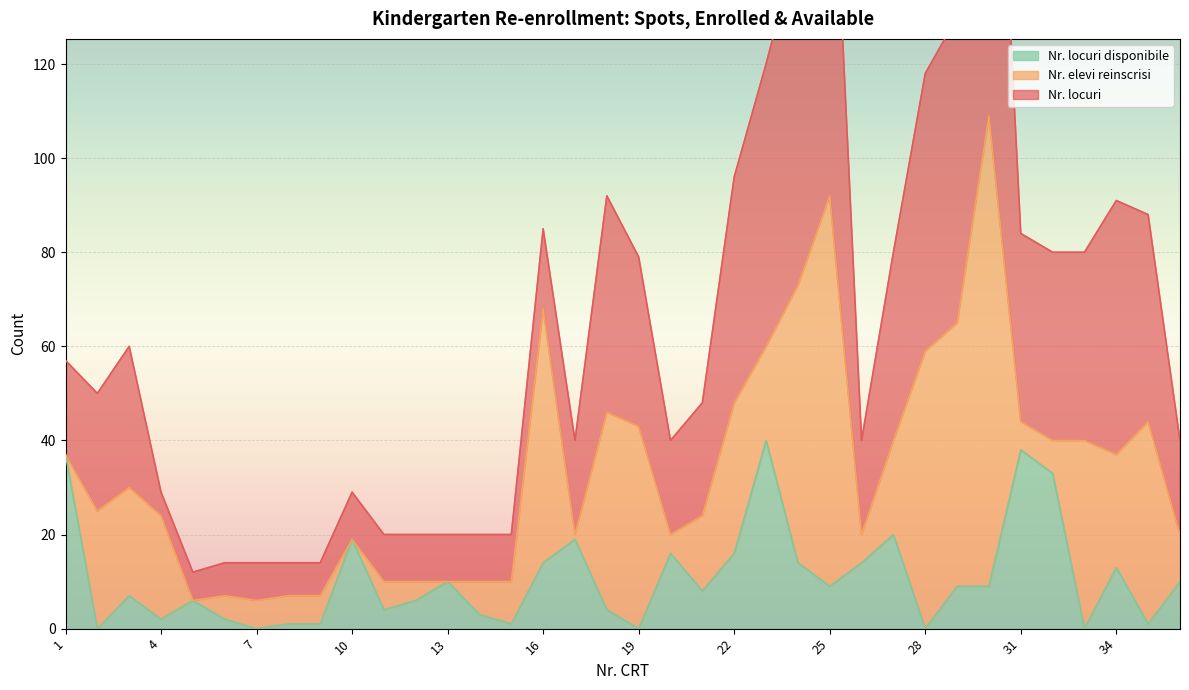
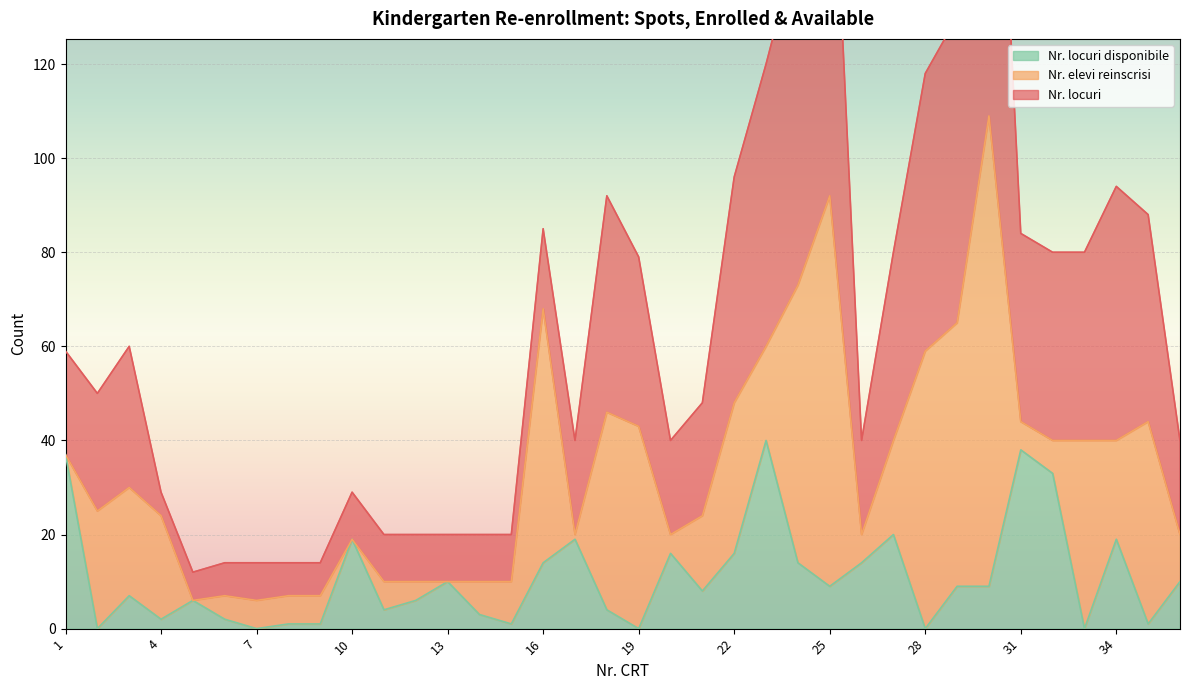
  {
    "Nr. locuri disponibile": {
      "4": 2,
      "7": 0,
      "16": 14,
      "19": 0,
      "22": 16,
      "25": 9,
      "28": 0,
      "31": 38,
-     "34": 13
+     "34": 19
    },
    "Nr. elevi reinscrisi": {
      "4": 22,
      "7": 6,
      "16": 54,
      "19": 43,
      "22": 32,
      "25": 83,
      "28": 59,
      "31": 6,
-     "34": 24
+     "34": 21
    },
    "Nr. locuri": {
-     "1": 20,
+     "1": 22,
      "4": 5,
      "7": 8,
      "10": 10,
      "13": 10,
      "16": 17,
      "19": 36,
      "22": 48,
      "28": 59,
      "31": 40,
      "34": 54
    }
  }
